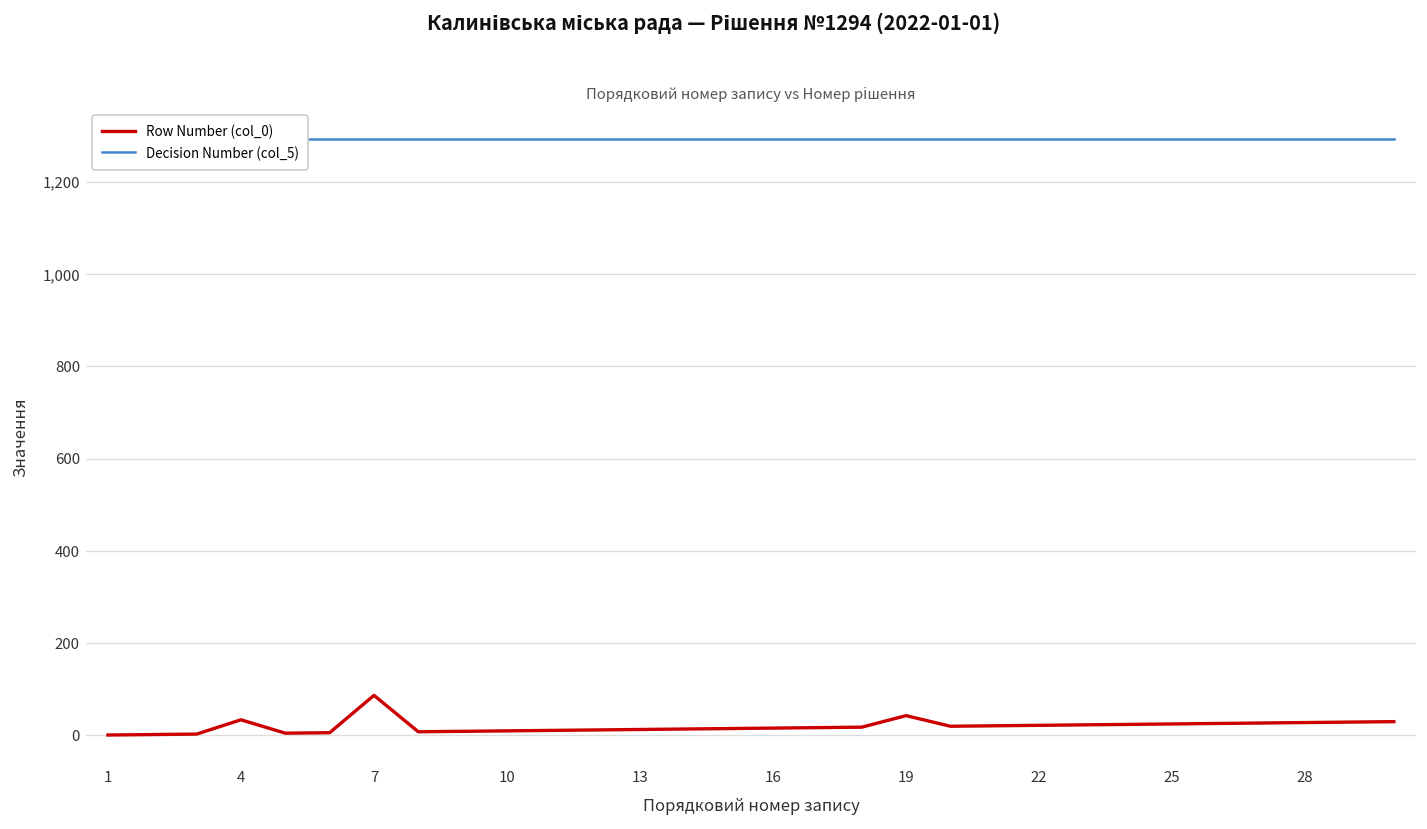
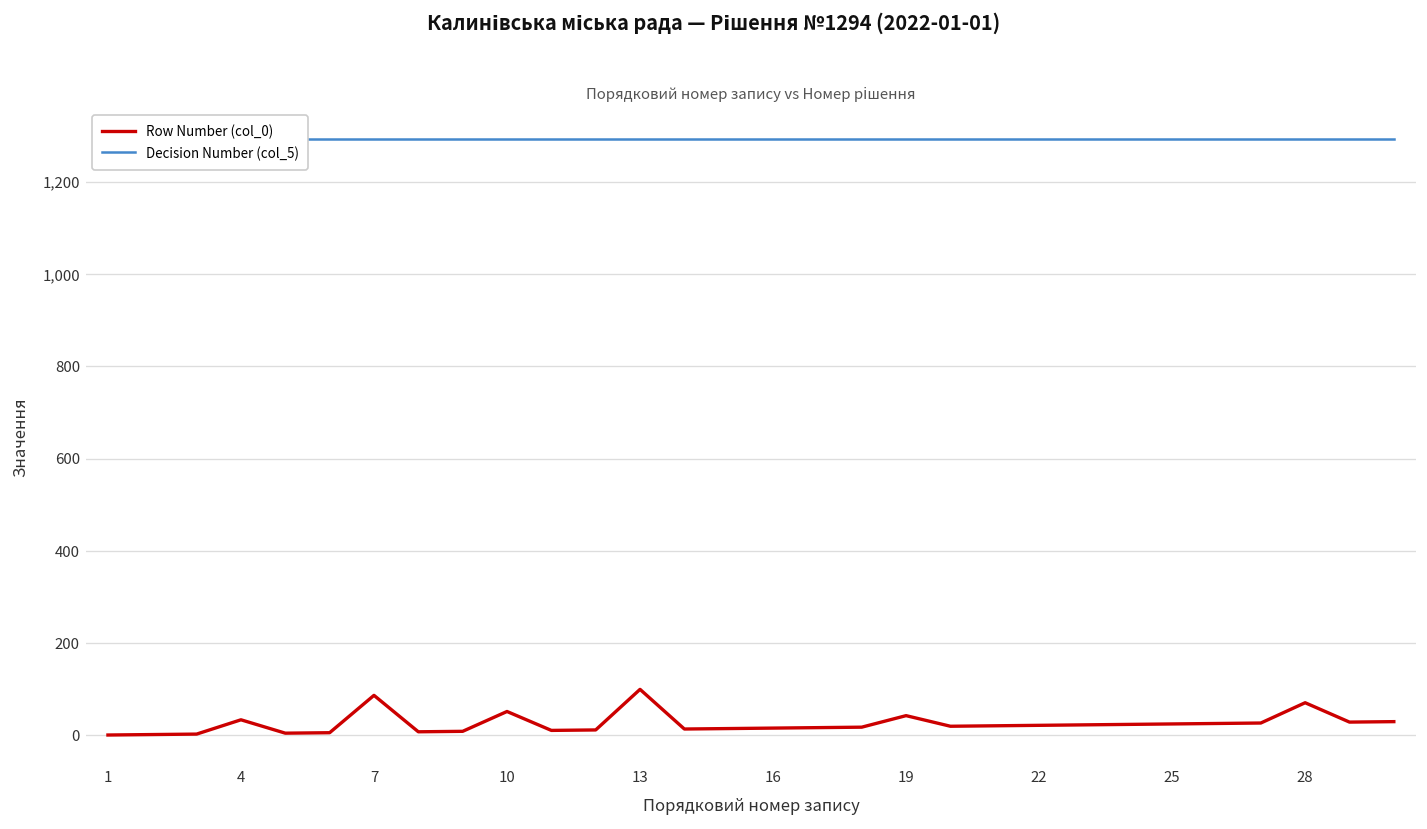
  {
    "Row Number (col_0)": {
      "1": "0",
      "4": "30",
      "7": "90",
-     "10": "10",
-     "13": "10",
+     "10": "50",
+     "13": "100",
      "16": "20",
      "19": "40",
      "22": "20",
      "25": "30",
-     "28": "30"
+     "28": "70"
    },
    "Decision Number (col_5)": {
      "7": "1,290",
      "10": "1,290",
      "13": "1,290",
      "16": "1,290",
      "19": "1,290",
      "22": "1,290",
      "25": "1,290",
      "28": "1,290"
    }
  }
